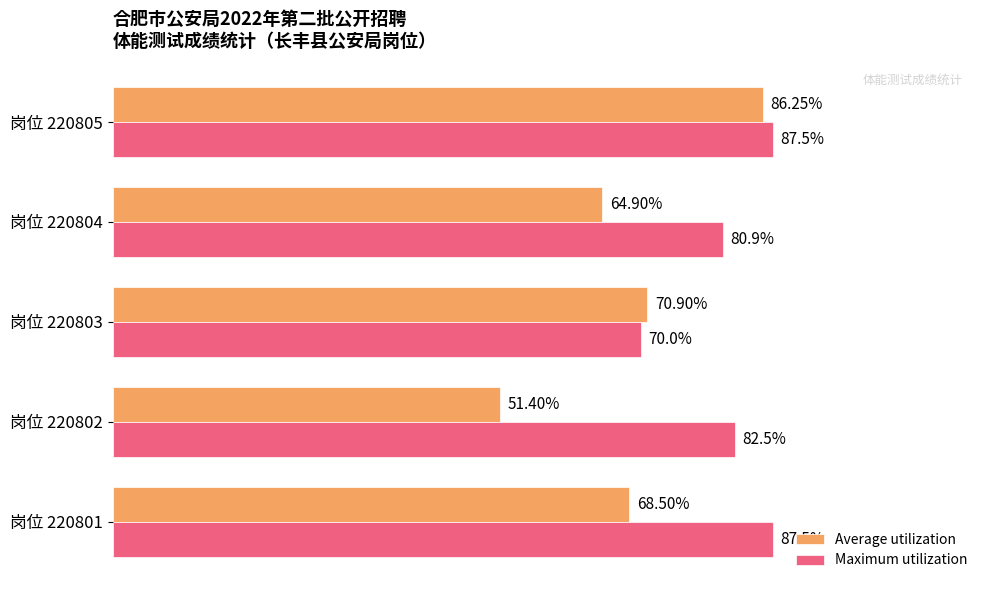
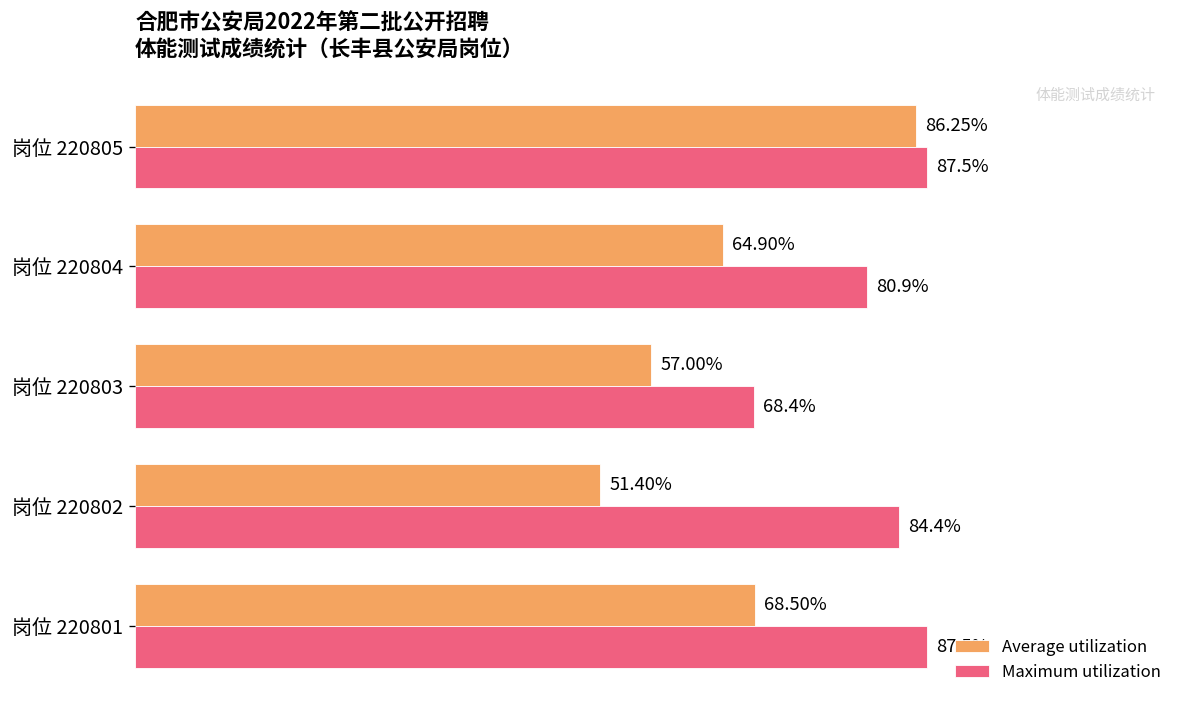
  {
    "Average utilization": {
      "岗位 220805": "86.25%",
      "岗位 220804": "64.90%",
-     "岗位 220803": "70.90%",
+     "岗位 220803": "57.00%",
      "岗位 220802": "51.40%",
      "岗位 220801": "68.50%"
    },
    "Maximum utilization": {
      "岗位 220805": "87.5%",
      "岗位 220804": "80.9%",
-     "岗位 220803": "70.0%",
-     "岗位 220802": "82.5%",
+     "岗位 220803": "68.4%",
+     "岗位 220802": "84.4%",
      "岗位 220801": "87.5%"
    }
  }
